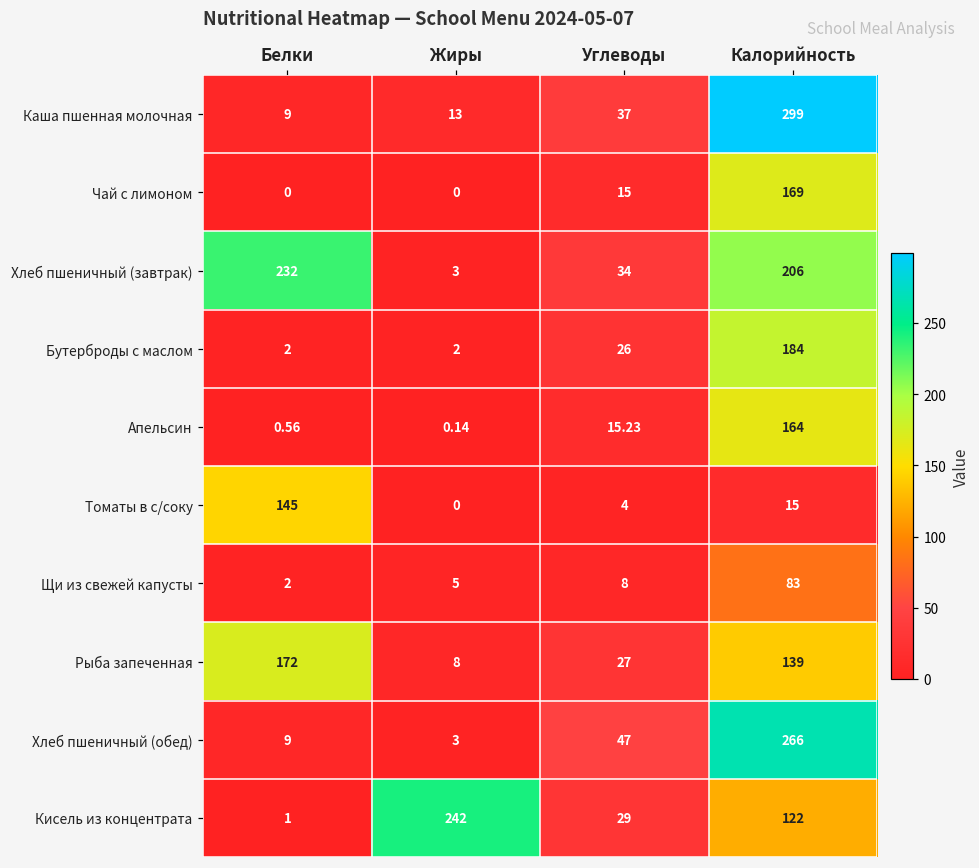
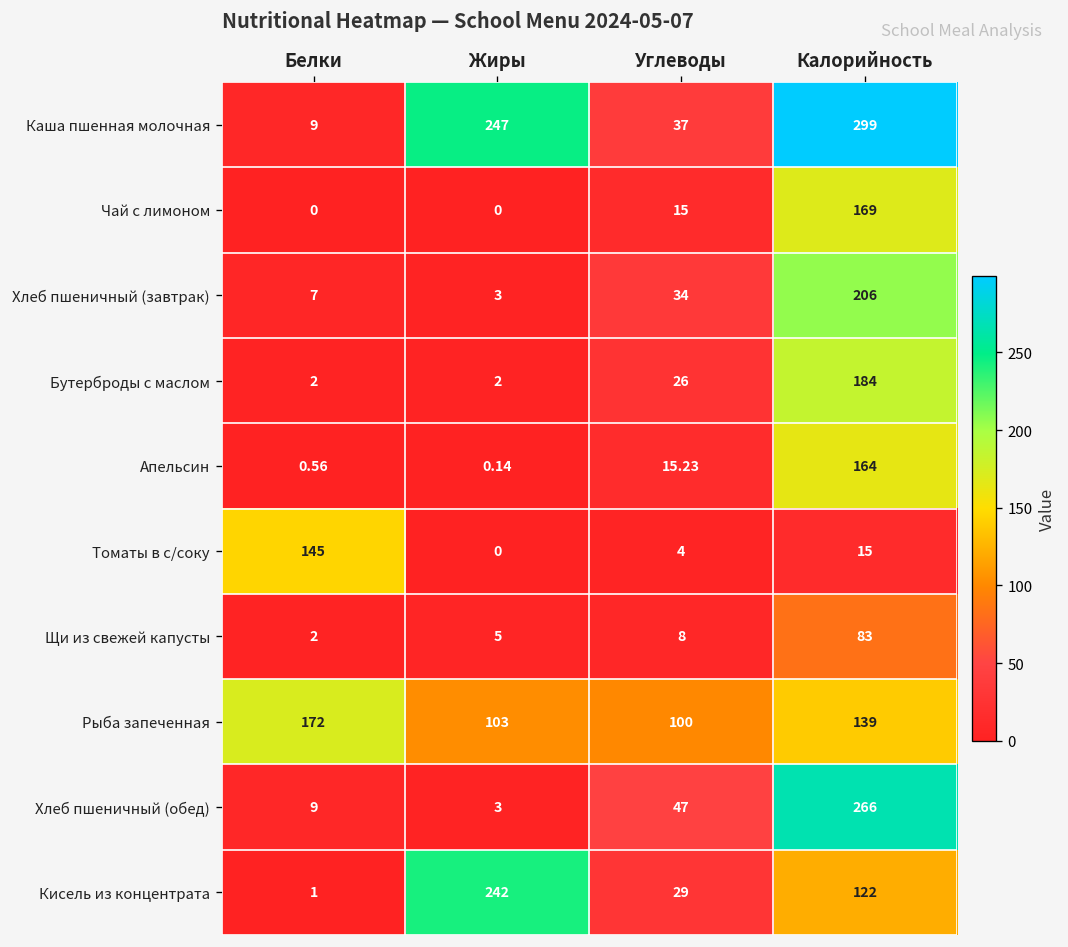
  {
    "Каша пшенная молочная": {
      "Белки": 9,
-     "Жиры": 13,
+     "Жиры": 247,
      "Углеводы": 37,
      "Калорийность": 299
    },
    "Чай с лимоном": {
      "Белки": 0,
      "Жиры": 0,
      "Углеводы": 15,
      "Калорийность": 169
    },
    "Хлеб пшеничный (завтрак)": {
-     "Белки": 232,
+     "Белки": 7,
      "Жиры": 3,
      "Углеводы": 34,
      "Калорийность": 206
    },
    "Бутерброды с маслом": {
      "Белки": 2,
      "Жиры": 2,
      "Углеводы": 26,
      "Калорийность": 184
    },
    "Апельсин": {
      "Белки": 0.56,
      "Жиры": 0.14,
      "Углеводы": 15.23,
      "Калорийность": 164
    },
    "Томаты в с/соку": {
      "Белки": 145,
      "Жиры": 0,
      "Углеводы": 4,
      "Калорийность": 15
    },
    "Щи из свежей капусты": {
      "Белки": 2,
      "Жиры": 5,
      "Углеводы": 8,
      "Калорийность": 83
    },
    "Рыба запеченная": {
      "Белки": 172,
-     "Жиры": 8,
-     "Углеводы": 27,
+     "Жиры": 103,
+     "Углеводы": 100,
      "Калорийность": 139
    },
    "Хлеб пшеничный (обед)": {
      "Белки": 9,
      "Жиры": 3,
      "Углеводы": 47,
      "Калорийность": 266
    },
    "Кисель из концентрата": {
      "Белки": 1,
      "Жиры": 242,
      "Углеводы": 29,
      "Калорийность": 122
    }
  }
